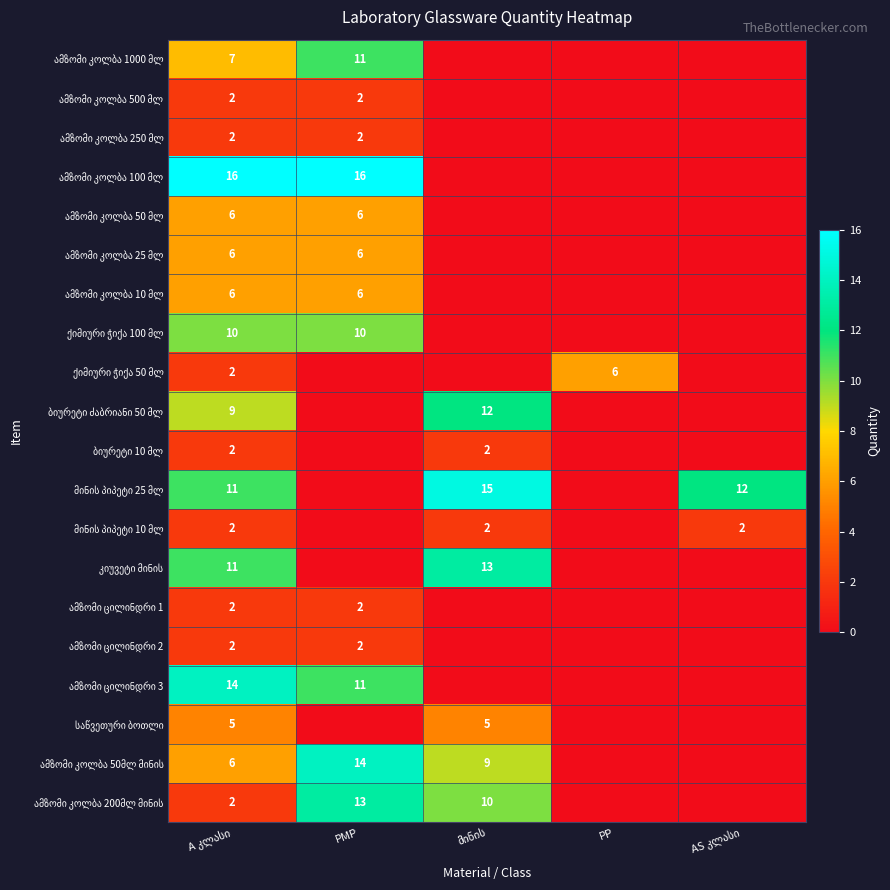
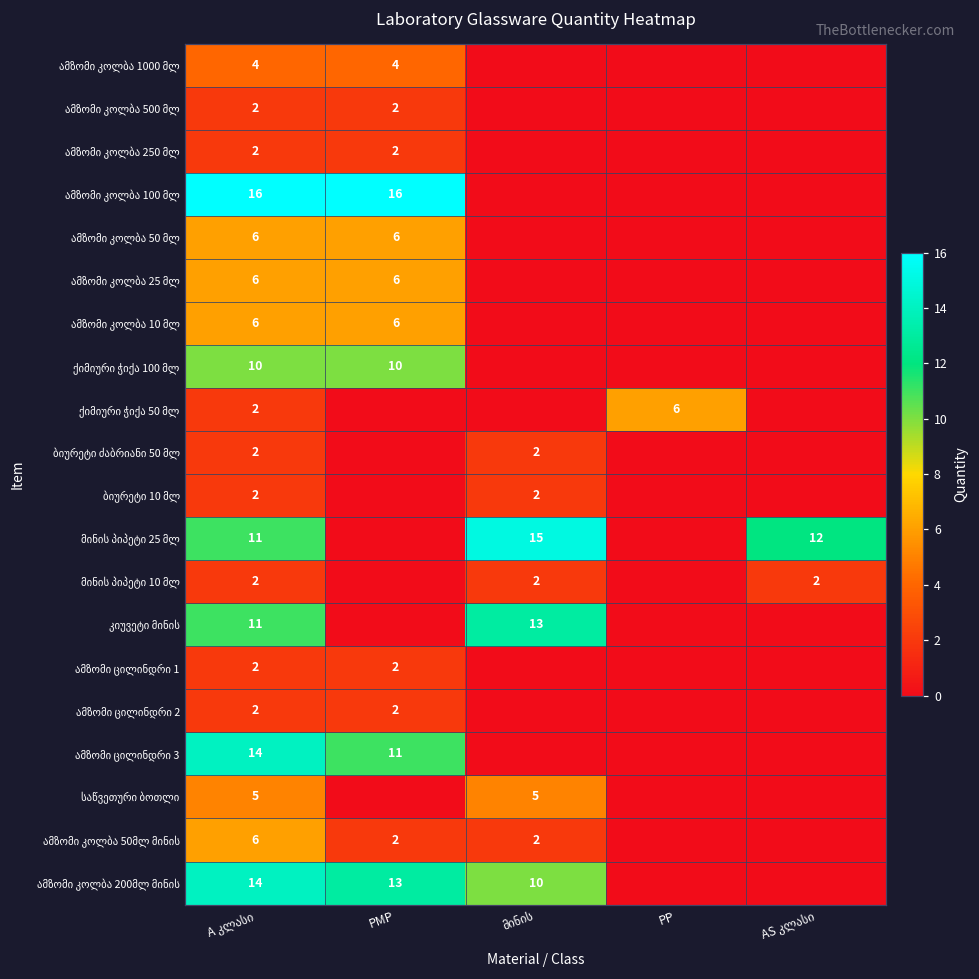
  {
    "ამზომი კოლბა 1000 მლ": {
-     "A კლასი": 7,
-     "PMP": 11
+     "A კლასი": 4,
+     "PMP": 4
    },
    "ამზომი კოლბა 500 მლ": {
      "A კლასი": 2,
      "PMP": 2
    },
    "ამზომი კოლბა 250 მლ": {
      "A კლასი": 2,
      "PMP": 2
    },
    "ამზომი კოლბა 100 მლ": {
      "A კლასი": 16,
      "PMP": 16
    },
    "ამზომი კოლბა 50 მლ": {
      "A კლასი": 6,
      "PMP": 6
    },
    "ამზომი კოლბა 25 მლ": {
      "A კლასი": 6,
      "PMP": 6
    },
    "ამზომი კოლბა 10 მლ": {
      "A კლასი": 6,
      "PMP": 6
    },
    "ქიმიური ჭიქა 100 მლ": {
      "A კლასი": 10,
      "PMP": 10
    },
    "ქიმიური ჭიქა 50 მლ": {
      "A კლასი": 2,
      "PP": 6
    },
    "ბიურეტი ძაბრიანი 50 მლ": {
-     "A კლასი": 9,
-     "მინის": 12
+     "A კლასი": 2,
+     "მინის": 2
    },
    "ბიურეტი 10 მლ": {
      "A კლასი": 2,
      "მინის": 2
    },
    "მინის პიპეტი 25 მლ": {
      "A კლასი": 11,
      "მინის": 15,
      "AS კლასი": 12
    },
    "მინის პიპეტი 10 მლ": {
      "A კლასი": 2,
      "მინის": 2,
      "AS კლასი": 2
    },
    "კიუვეტი მინის": {
      "A კლასი": 11,
      "მინის": 13
    },
    "ამზომი ცილინდრი 1": {
      "A კლასი": 2,
      "PMP": 2
    },
    "ამზომი ცილინდრი 2": {
      "A კლასი": 2,
      "PMP": 2
    },
    "ამზომი ცილინდრი 3": {
      "A კლასი": 14,
      "PMP": 11
    },
    "საწვეთური ბოთლი": {
      "A კლასი": 5,
      "მინის": 5
    },
    "ამზომი კოლბა 50მლ მინის": {
      "A კლასი": 6,
-     "PMP": 14,
-     "მინის": 9
+     "PMP": 2,
+     "მინის": 2
    },
    "ამზომი კოლბა 200მლ მინის": {
-     "A კლასი": 2,
+     "A კლასი": 14,
      "PMP": 13,
      "მინის": 10
    }
  }
